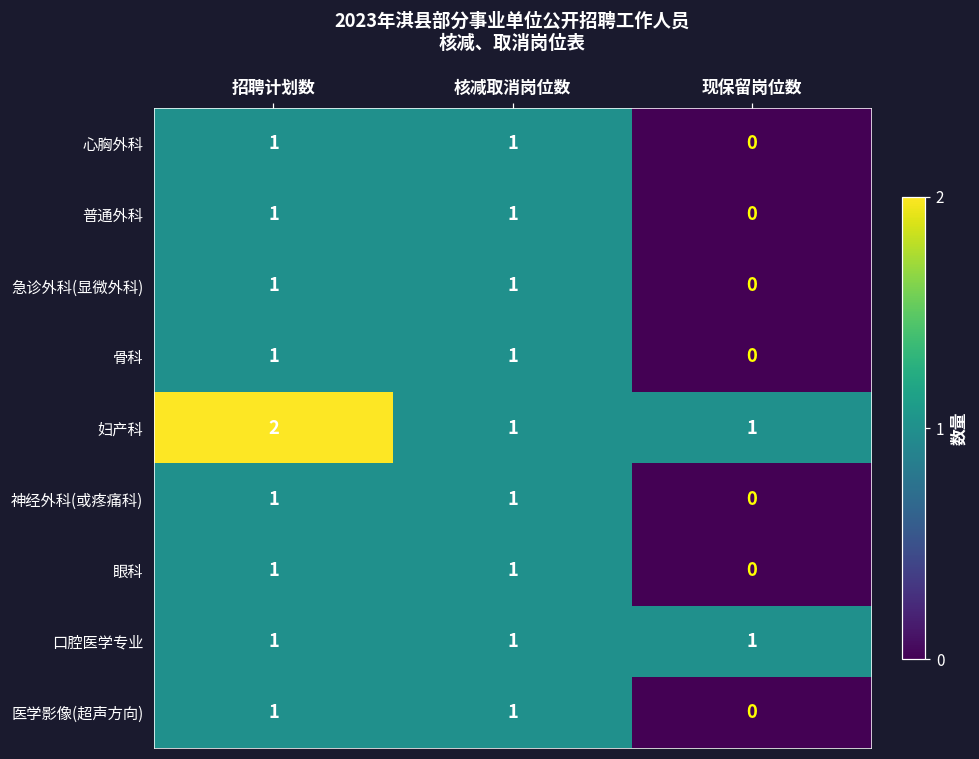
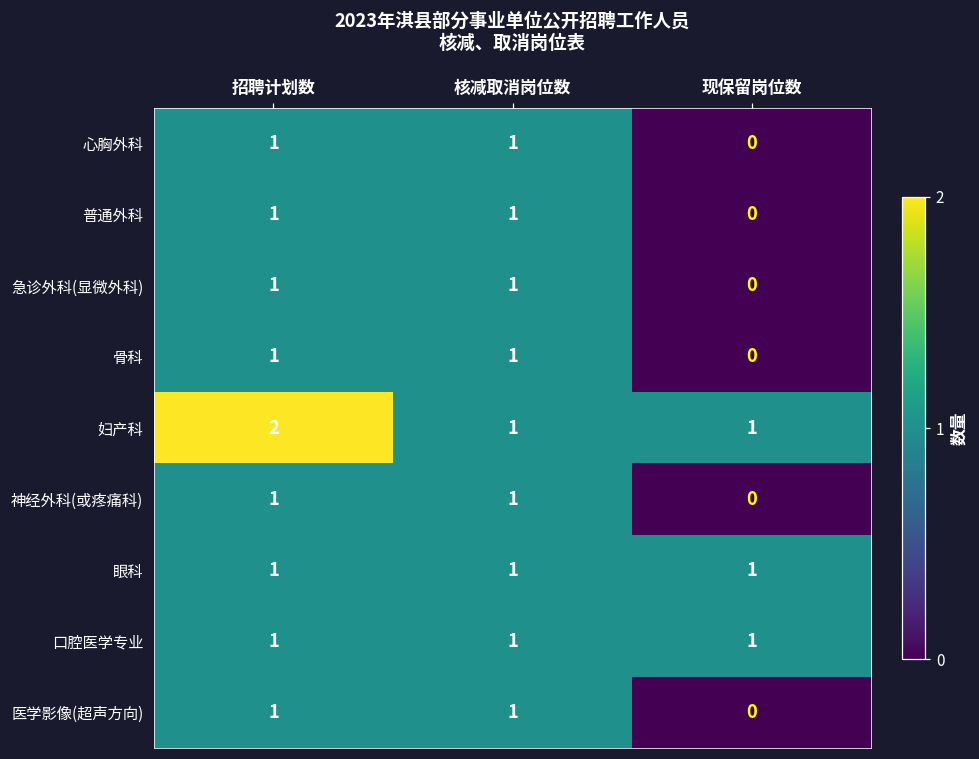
  {
    "心胸外科": {
      "招聘计划数": 1,
      "核减取消岗位数": 1,
      "现保留岗位数": 0
    },
    "普通外科": {
      "招聘计划数": 1,
      "核减取消岗位数": 1,
      "现保留岗位数": 0
    },
    "急诊外科(显微外科)": {
      "招聘计划数": 1,
      "核减取消岗位数": 1,
      "现保留岗位数": 0
    },
    "骨科": {
      "招聘计划数": 1,
      "核减取消岗位数": 1,
      "现保留岗位数": 0
    },
    "妇产科": {
      "招聘计划数": 2,
      "核减取消岗位数": 1,
      "现保留岗位数": 1
    },
    "神经外科(或疼痛科)": {
      "招聘计划数": 1,
      "核减取消岗位数": 1,
      "现保留岗位数": 0
    },
    "眼科": {
      "招聘计划数": 1,
      "核减取消岗位数": 1,
-     "现保留岗位数": 0
+     "现保留岗位数": 1
    },
    "口腔医学专业": {
      "招聘计划数": 1,
      "核减取消岗位数": 1,
      "现保留岗位数": 1
    },
    "医学影像(超声方向)": {
      "招聘计划数": 1,
      "核减取消岗位数": 1,
      "现保留岗位数": 0
    }
  }
